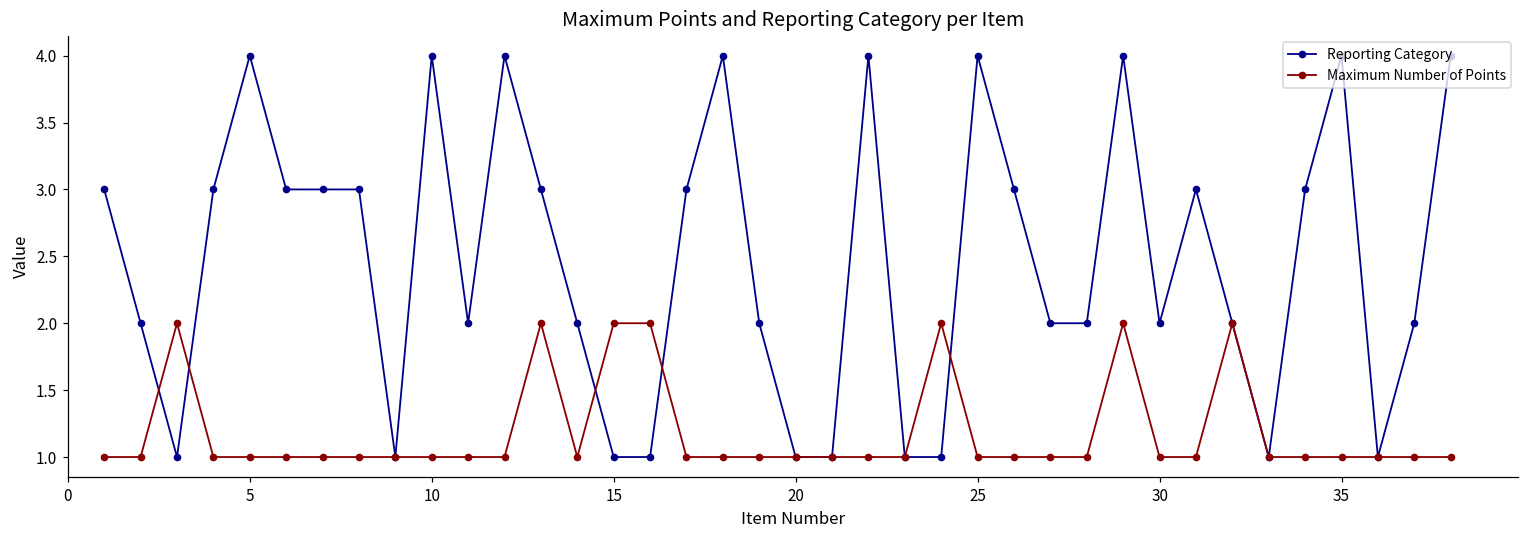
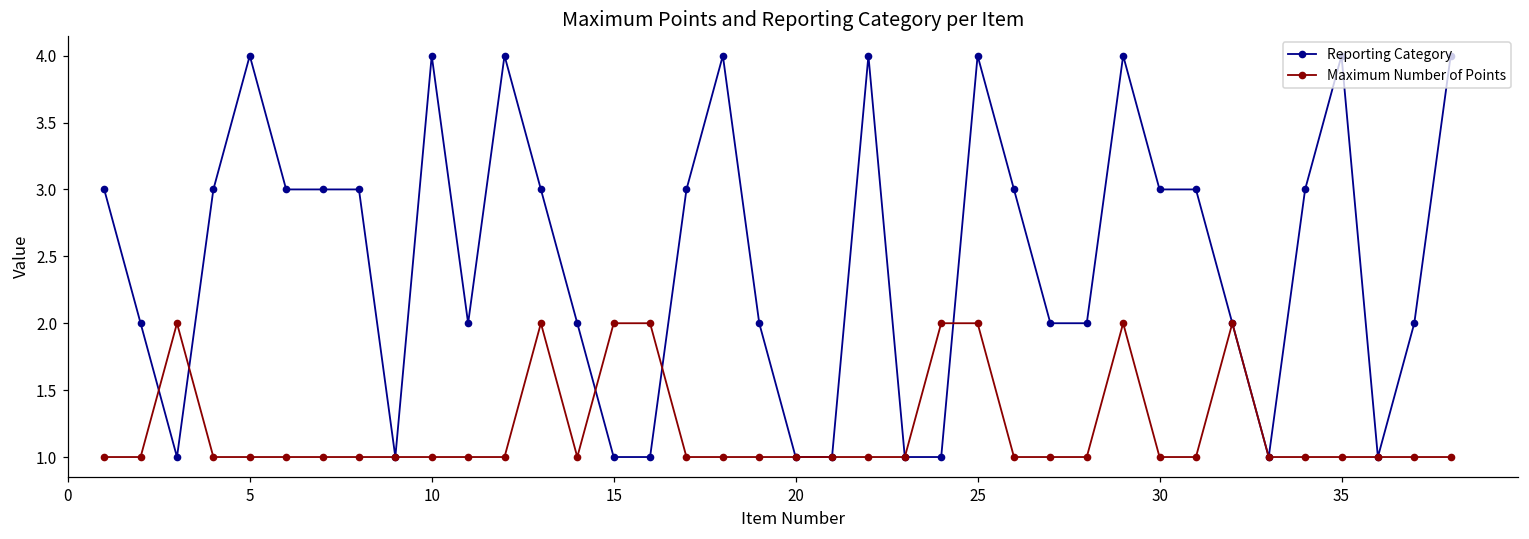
  {
    "Reporting Category": {
      "5": 4,
      "10": 4,
      "15": 1,
      "25": 4,
-     "30": 2
+     "30": 3
    },
    "Maximum Number of Points": {
      "5": 1,
      "10": 1,
      "15": 2,
-     "25": 1,
+     "25": 2,
      "30": 1,
      "35": 1
    }
  }
